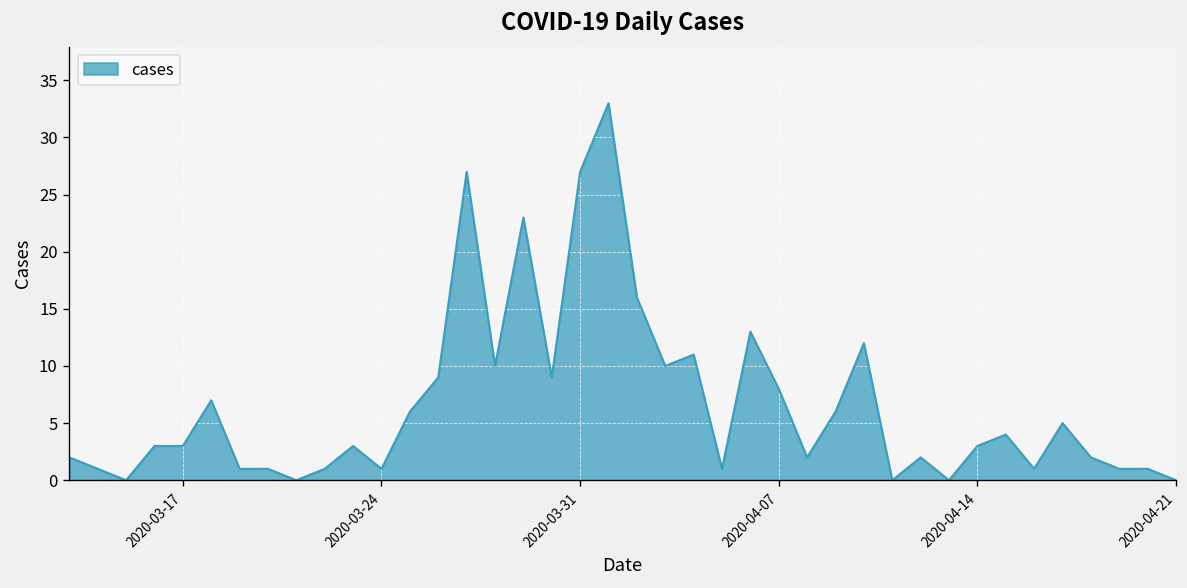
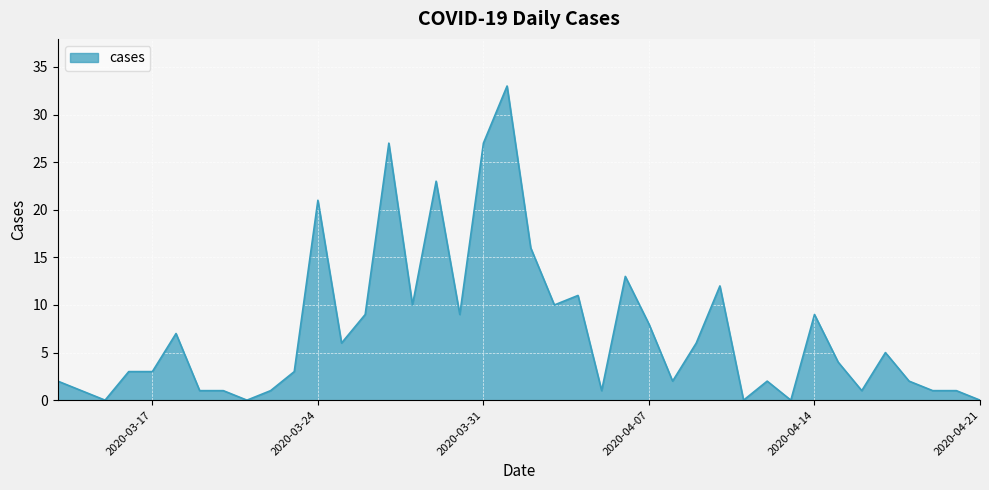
  {
    "2020-03-17": 3,
-   "2020-03-24": 1,
+   "2020-03-24": 21,
    "2020-03-31": 27,
    "2020-04-07": 8,
-   "2020-04-14": 3,
+   "2020-04-14": 9,
    "2020-04-21": 0
  }
